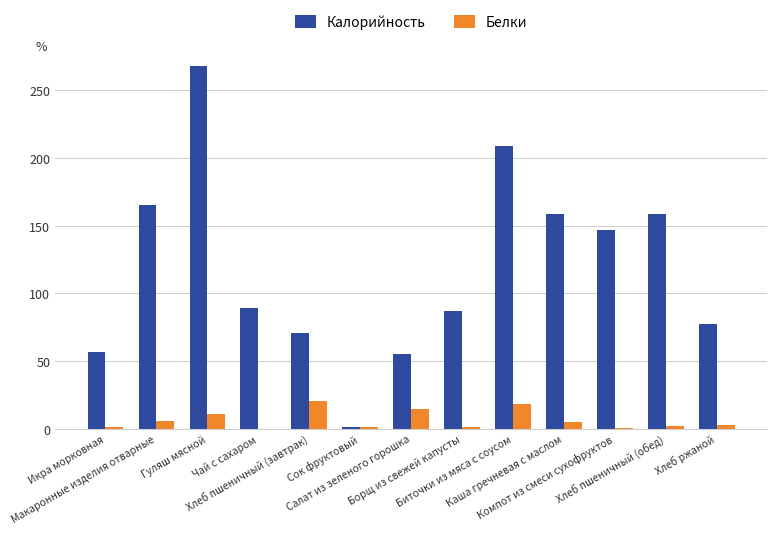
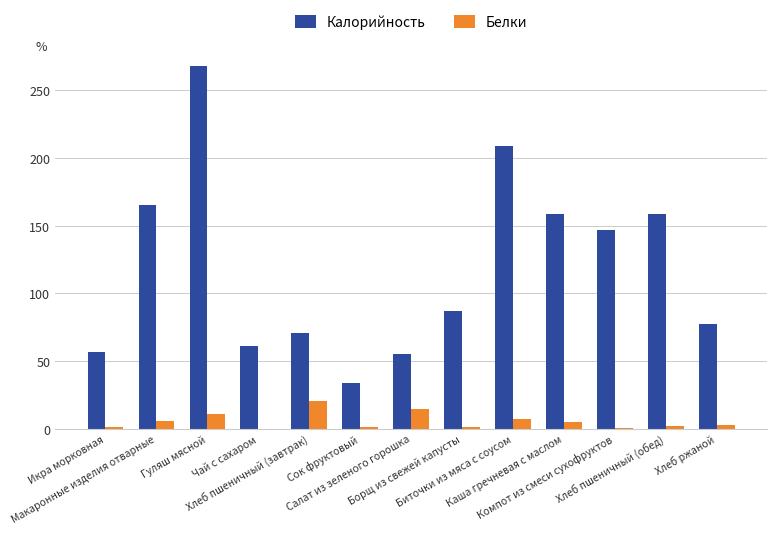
  {
    "Калорийность": {
      "Икра морковная": 57,
      "Макаронные изделия отварные": 165,
      "Гуляш мясной": 268,
-     "Чай с сахаром": 89,
+     "Чай с сахаром": 61,
      "Хлеб пшеничный (завтрак)": 71,
-     "Сок фруктовый": 1,
+     "Сок фруктовый": 34,
      "Салат из зеленого горошка": 55,
      "Борщ из свежей капусты": 87,
      "Биточки из мяса с соусом": 209,
      "Каша гречневая с маслом": 159,
      "Компот из смеси сухофруктов": 147,
      "Хлеб пшеничный (обед)": 159,
      "Хлеб ржаной": 78
    },
    "Белки": {
      "Макаронные изделия отварные": 5,
      "Гуляш мясной": 11,
      "Хлеб пшеничный (завтрак)": 20,
      "Салат из зеленого горошка": 15,
-     "Биточки из мяса с соусом": 19,
+     "Биточки из мяса с соусом": 7,
      "Каша гречневая с маслом": 5,
      "Хлеб пшеничный (обед)": 2,
      "Хлеб ржаной": 3
    }
  }
